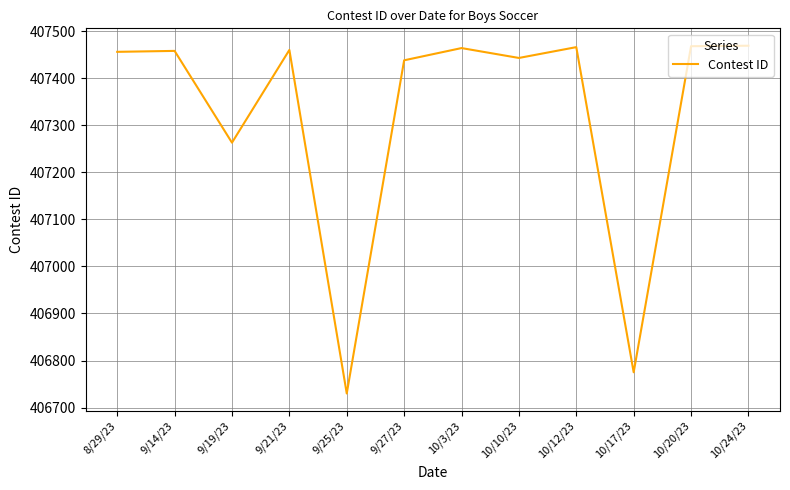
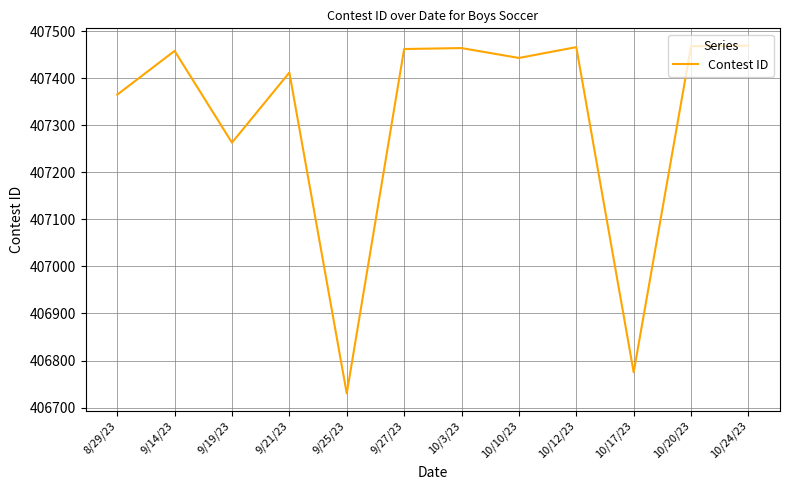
  {
-   "8/29/23": 407460,
+   "8/29/23": 407370,
    "9/14/23": 407460,
    "9/19/23": 407260,
-   "9/21/23": 407460,
+   "9/21/23": 407410,
    "9/25/23": 406730,
-   "9/27/23": 407440,
+   "9/27/23": 407460,
    "10/3/23": 407460,
    "10/10/23": 407440,
    "10/12/23": 407470,
    "10/17/23": 406780
  }
